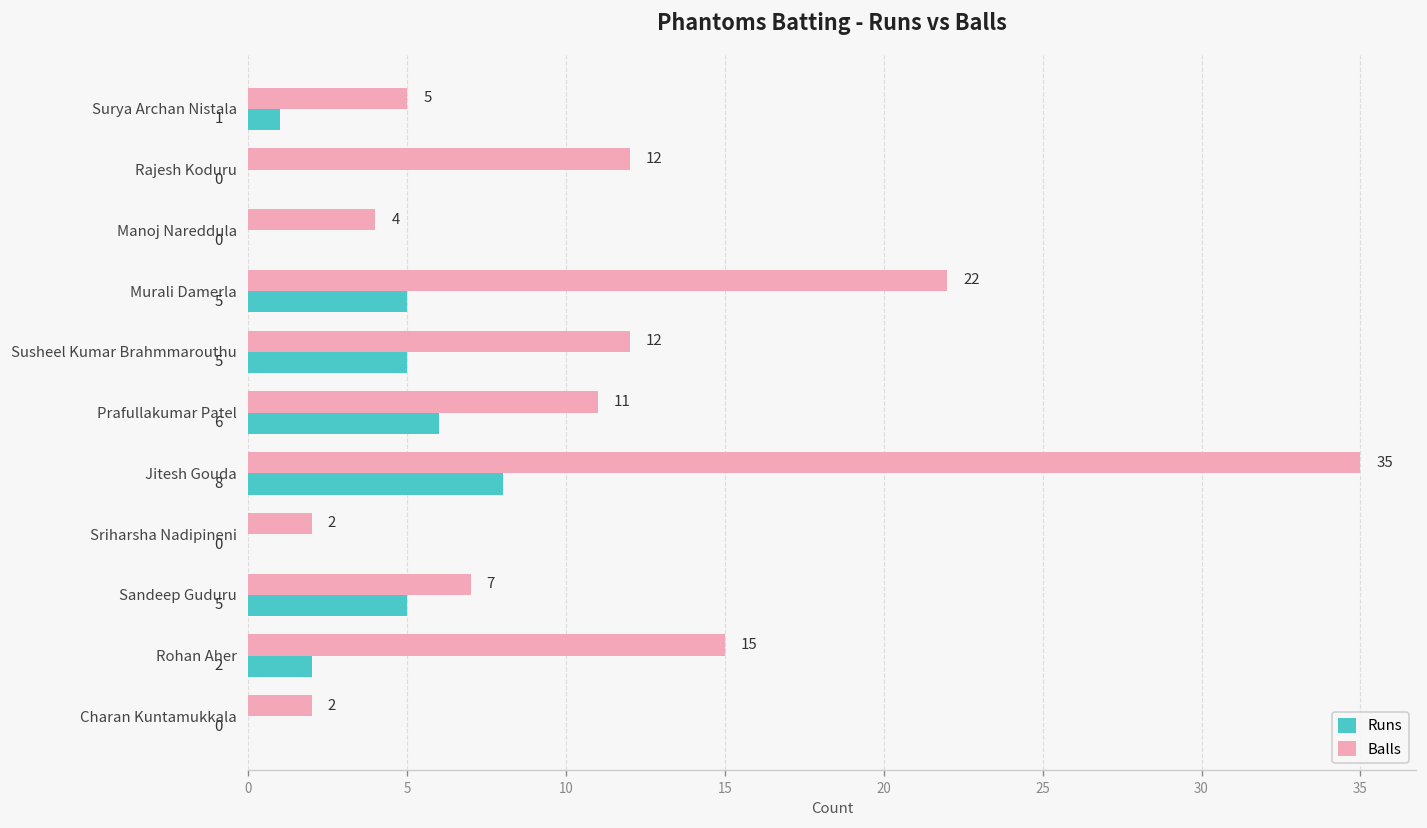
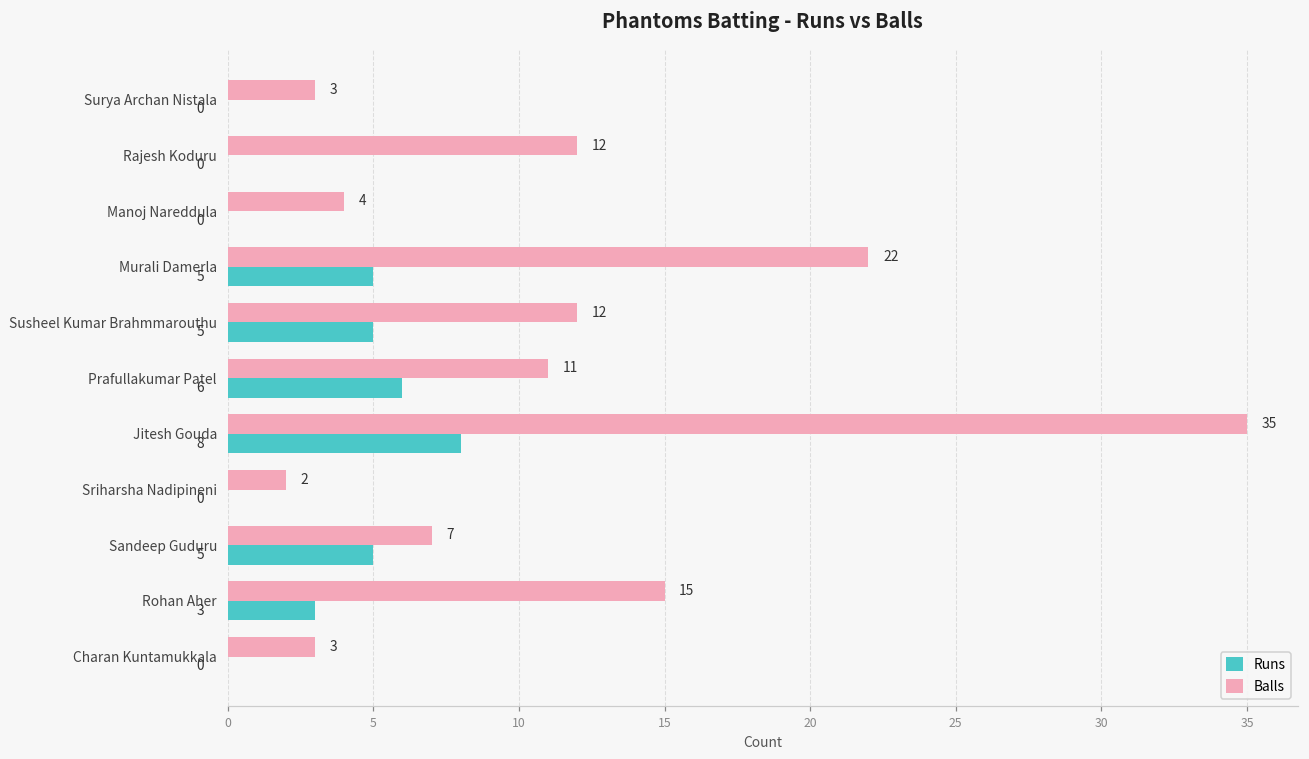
  {
    "Runs": {
-     "Surya Archan Nistala": 1,
+     "Surya Archan Nistala": 0,
      "Rajesh Koduru": 0,
      "Manoj Nareddula": 0,
      "Sriharsha Nadipineni": 0,
-     "Rohan Aher": 2,
+     "Rohan Aher": 3,
      "Charan Kuntamukkala": 0
    },
    "Balls": {
-     "Surya Archan Nistala": 5,
+     "Surya Archan Nistala": 3,
      "Rajesh Koduru": 12,
      "Manoj Nareddula": 4,
      "Murali Damerla": 22,
      "Susheel Kumar Brahmmarouthu": 12,
      "Prafullakumar Patel": 11,
      "Jitesh Gouda": 35,
      "Sriharsha Nadipineni": 2,
      "Sandeep Guduru": 7,
      "Rohan Aher": 15,
-     "Charan Kuntamukkala": 2
+     "Charan Kuntamukkala": 3
    }
  }
